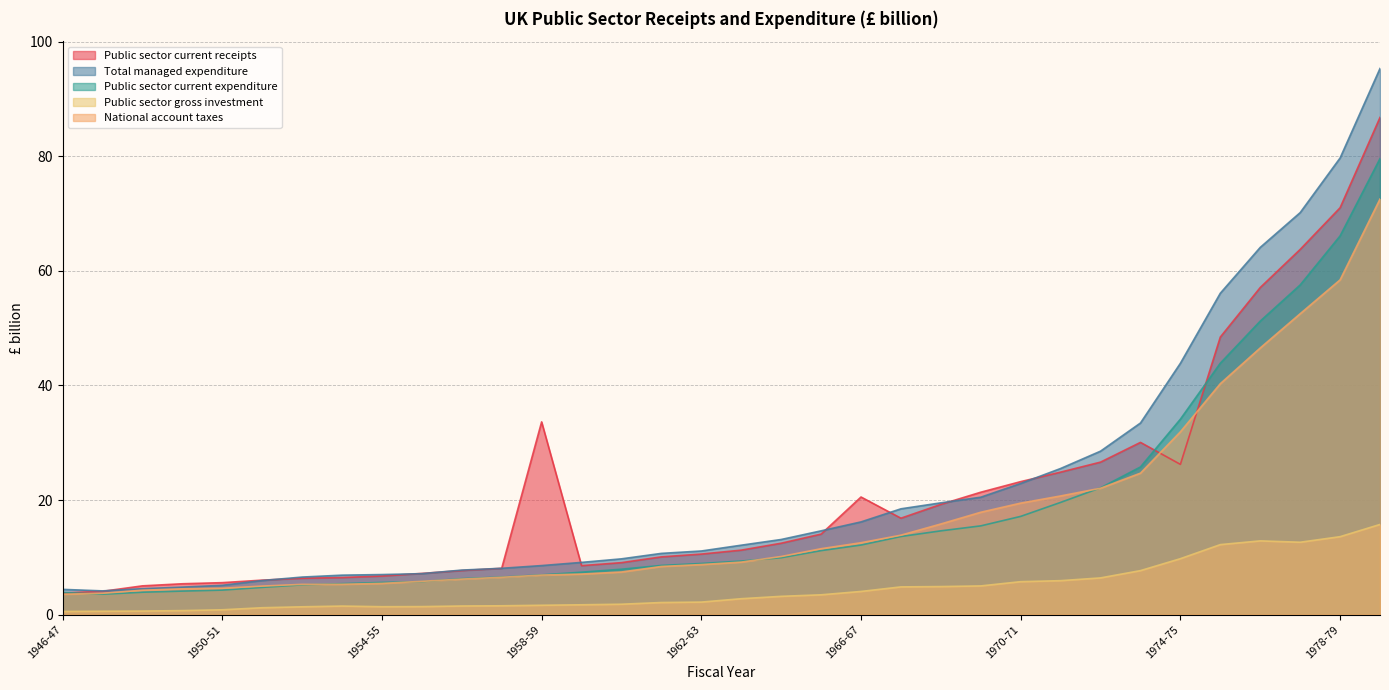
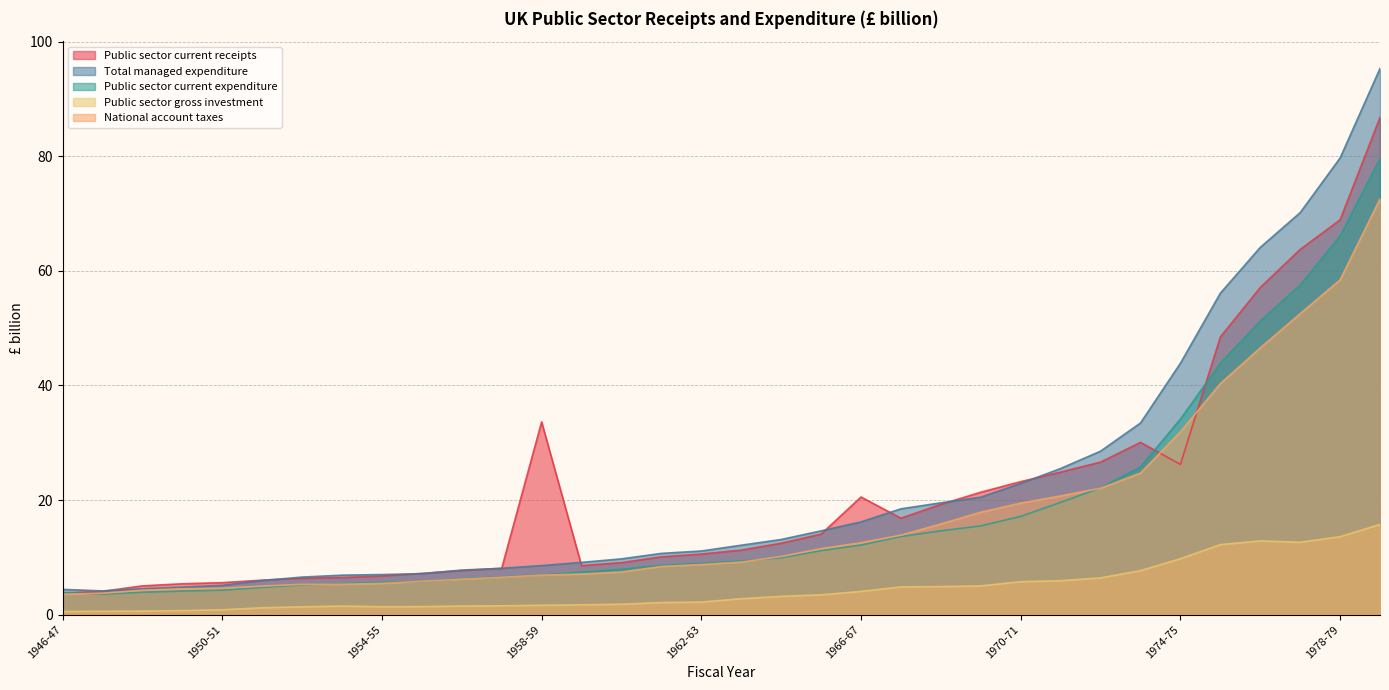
  {
    "Public sector current receipts": {
      "1950-51": 6,
      "1958-59": 34,
      "1962-63": 11,
      "1966-67": 21,
      "1974-75": 26,
-     "1978-79": 71
+     "1978-79": 69
    }
  }
